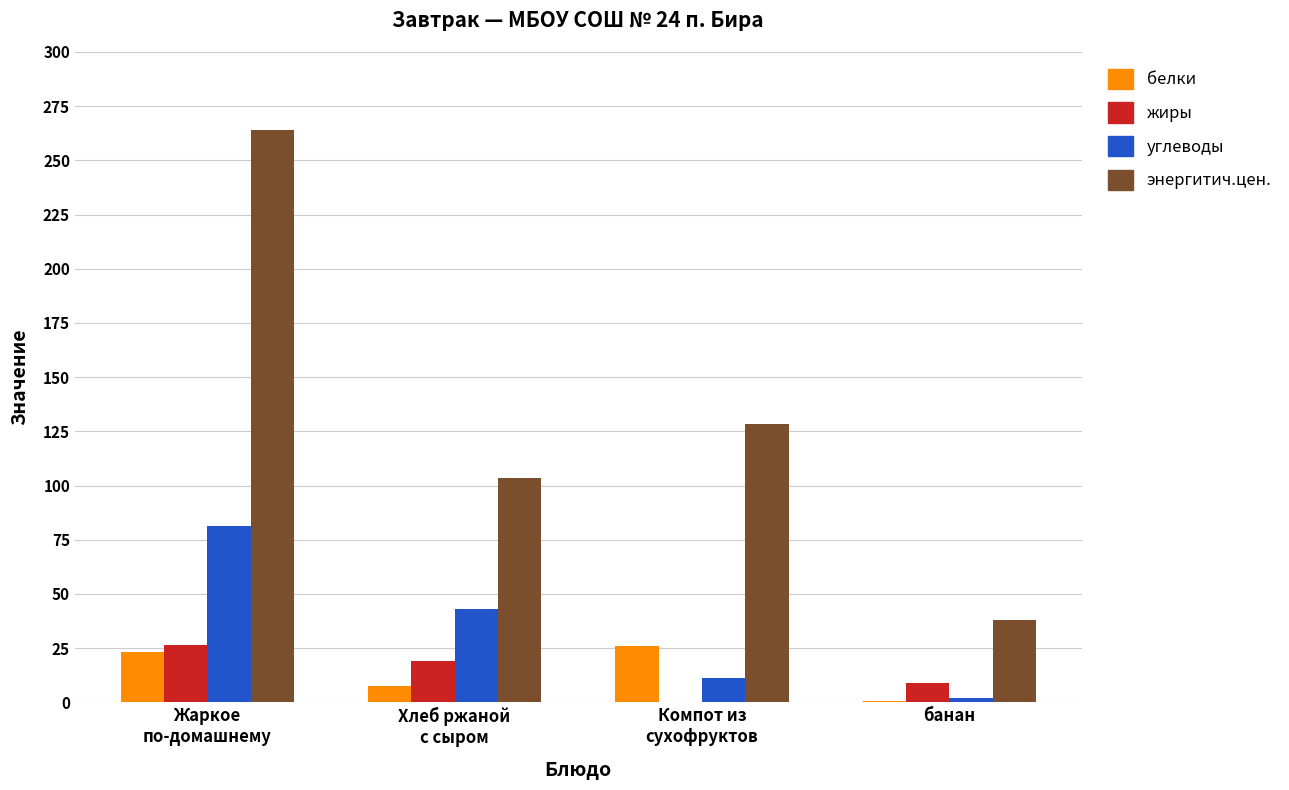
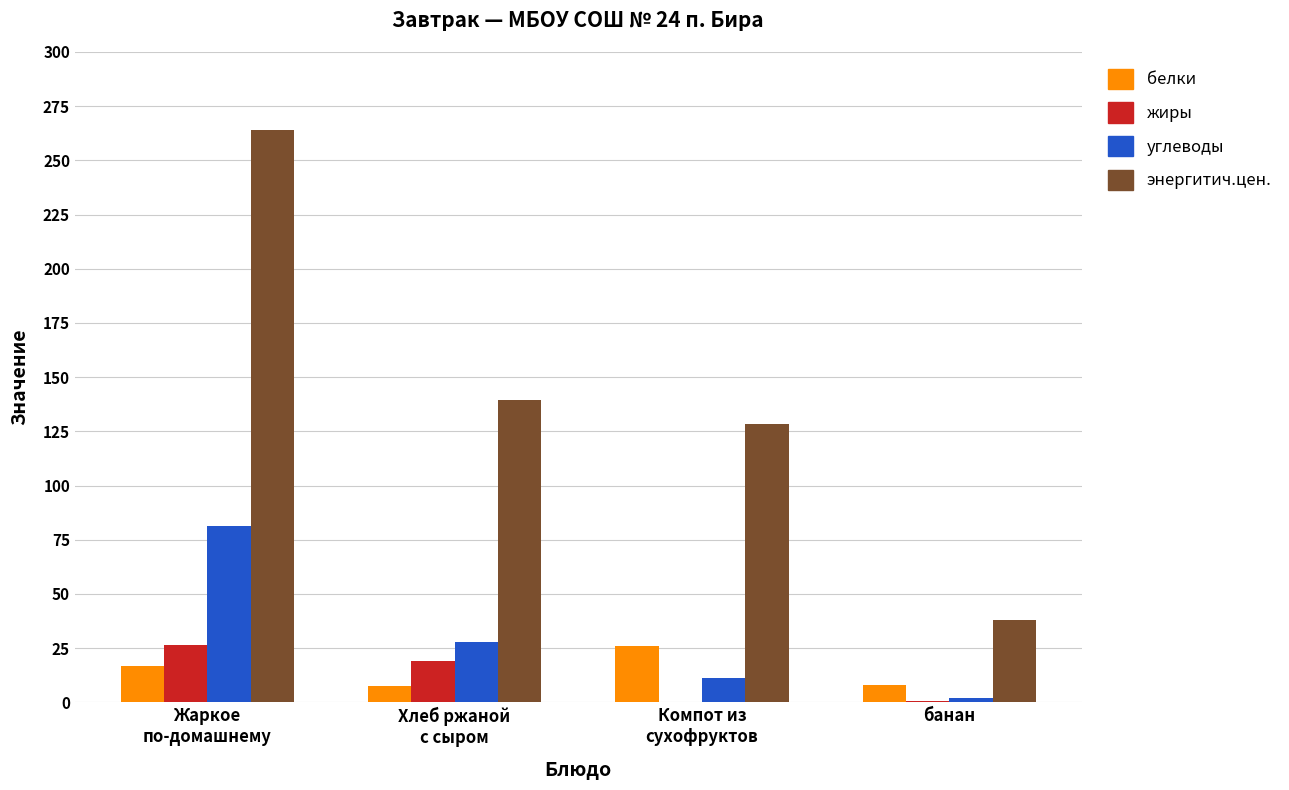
  {
    "белки": {
-     "Жаркое по-домашнему": 23,
+     "Жаркое по-домашнему": 17,
      "Хлеб ржаной с сыром": 8,
      "Компот из сухофруктов": 26,
-     "банан": 1
+     "банан": 8
    },
    "жиры": {
      "Жаркое по-домашнему": 26,
      "Хлеб ржаной с сыром": 19,
      "Компот из сухофруктов": 0,
-     "банан": 9
+     "банан": 0
    },
    "углеводы": {
      "Жаркое по-домашнему": 82,
-     "Хлеб ржаной с сыром": 43,
+     "Хлеб ржаной с сыром": 28,
      "Компот из сухофруктов": 11,
      "банан": 2
    },
    "энергитич.цен.": {
      "Жаркое по-домашнему": 264,
-     "Хлеб ржаной с сыром": 104,
+     "Хлеб ржаной с сыром": 139,
      "Компот из сухофруктов": 128,
      "банан": 38
    }
  }
